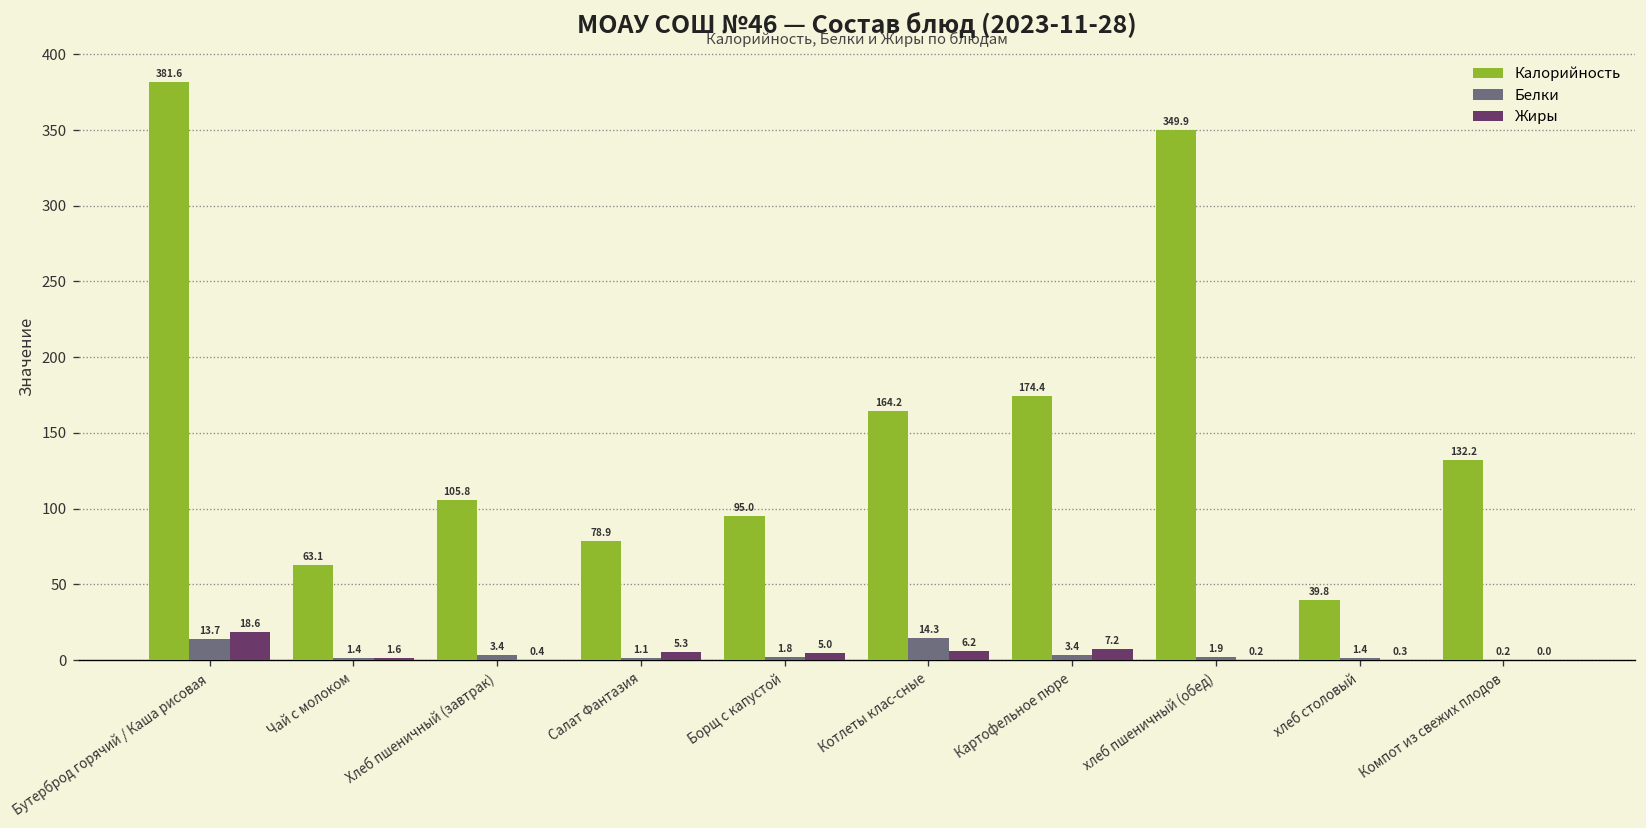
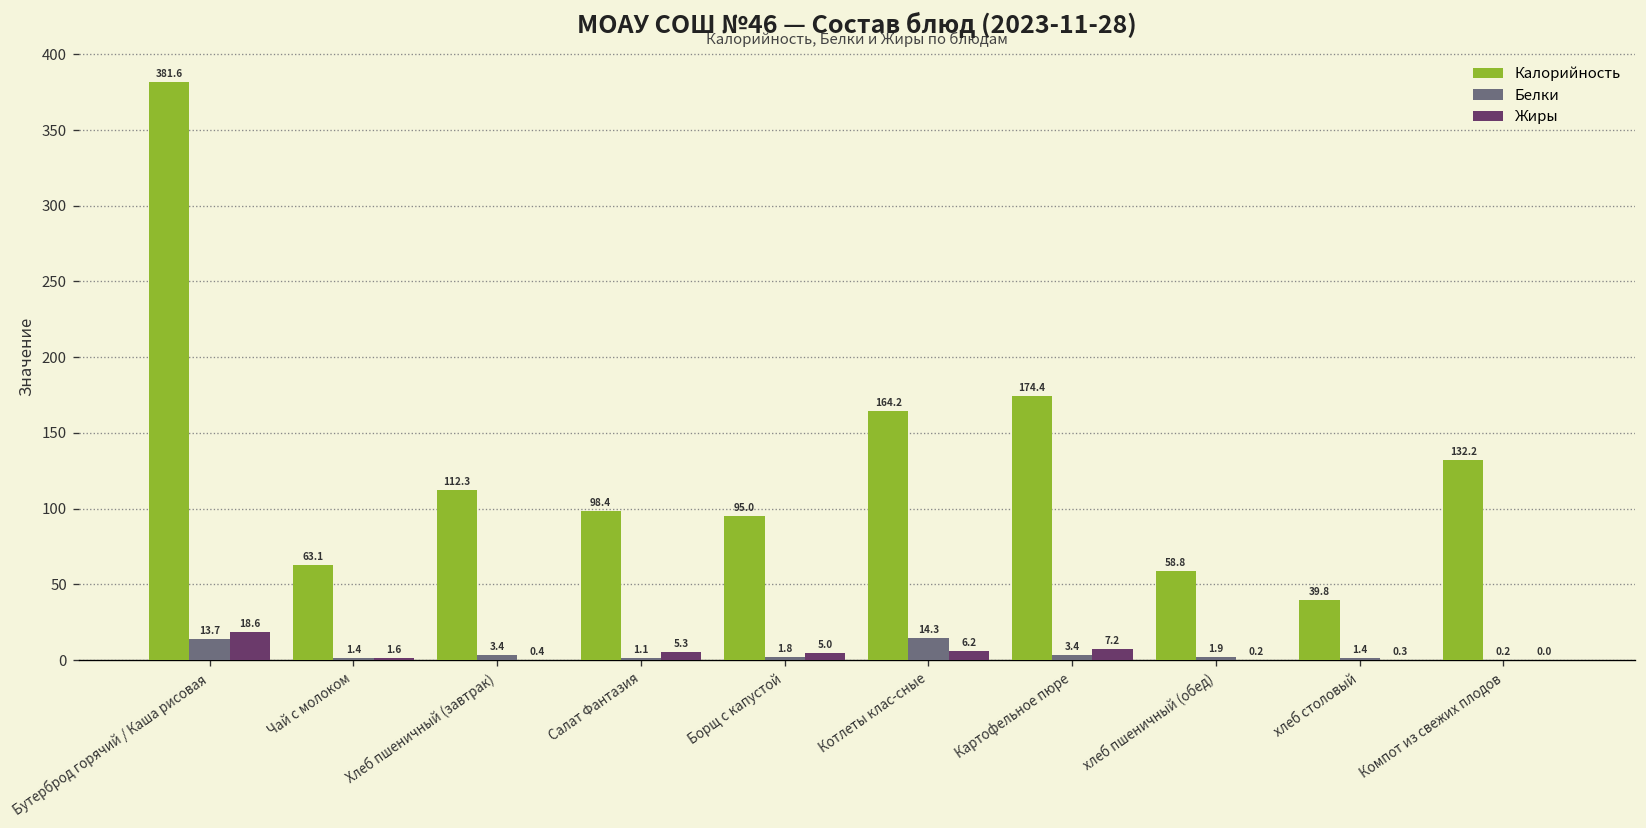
  {
    "Калорийность": {
      "Бутерброд горячий / Каша рисовая": 381.6,
      "Чай с молоком": 63.1,
-     "Хлеб пшеничный (завтрак)": 105.8,
-     "Салат Фантазия": 78.9,
+     "Хлеб пшеничный (завтрак)": 112.3,
+     "Салат Фантазия": 98.4,
      "Борщ с капустой": 95.0,
      "Котлеты клас-сные": 164.2,
      "Картофельное пюре": 174.4,
-     "хлеб пшеничный (обед)": 349.9,
+     "хлеб пшеничный (обед)": 58.8,
      "хлеб столовый": 39.8,
      "Компот из свежих плодов": 132.2
    }
  }
